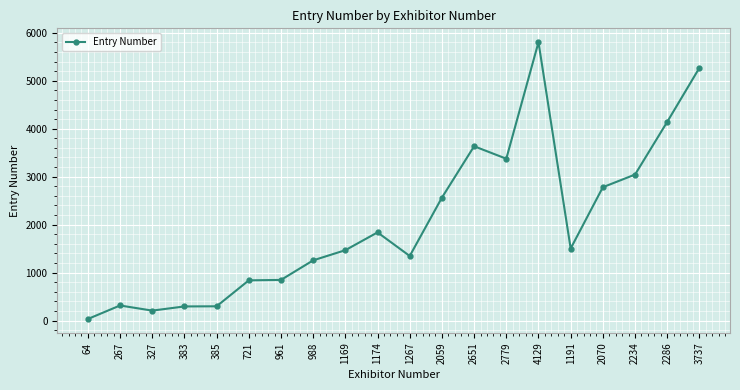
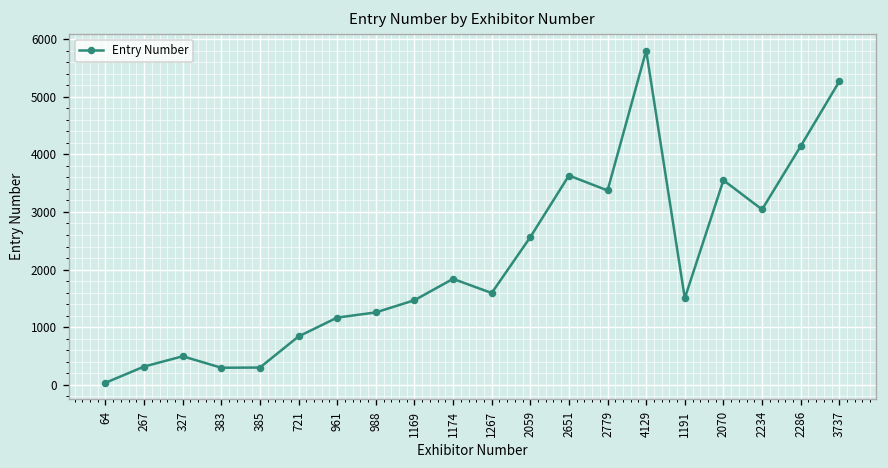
  {
    "64": 0,
    "267": 300,
-   "327": 200,
+   "327": 500,
    "383": 300,
    "385": 300,
    "721": 800,
-   "961": 800,
+   "961": 1200,
    "988": 1300,
    "1169": 1500,
    "1174": 1800,
-   "1267": 1300,
+   "1267": 1600,
    "2059": 2600,
    "2651": 3600,
    "2779": 3400,
    "4129": 5800,
    "1191": 1500,
-   "2070": 2800,
+   "2070": 3600,
    "2234": 3000,
    "2286": 4100,
    "3737": 5300
  }
